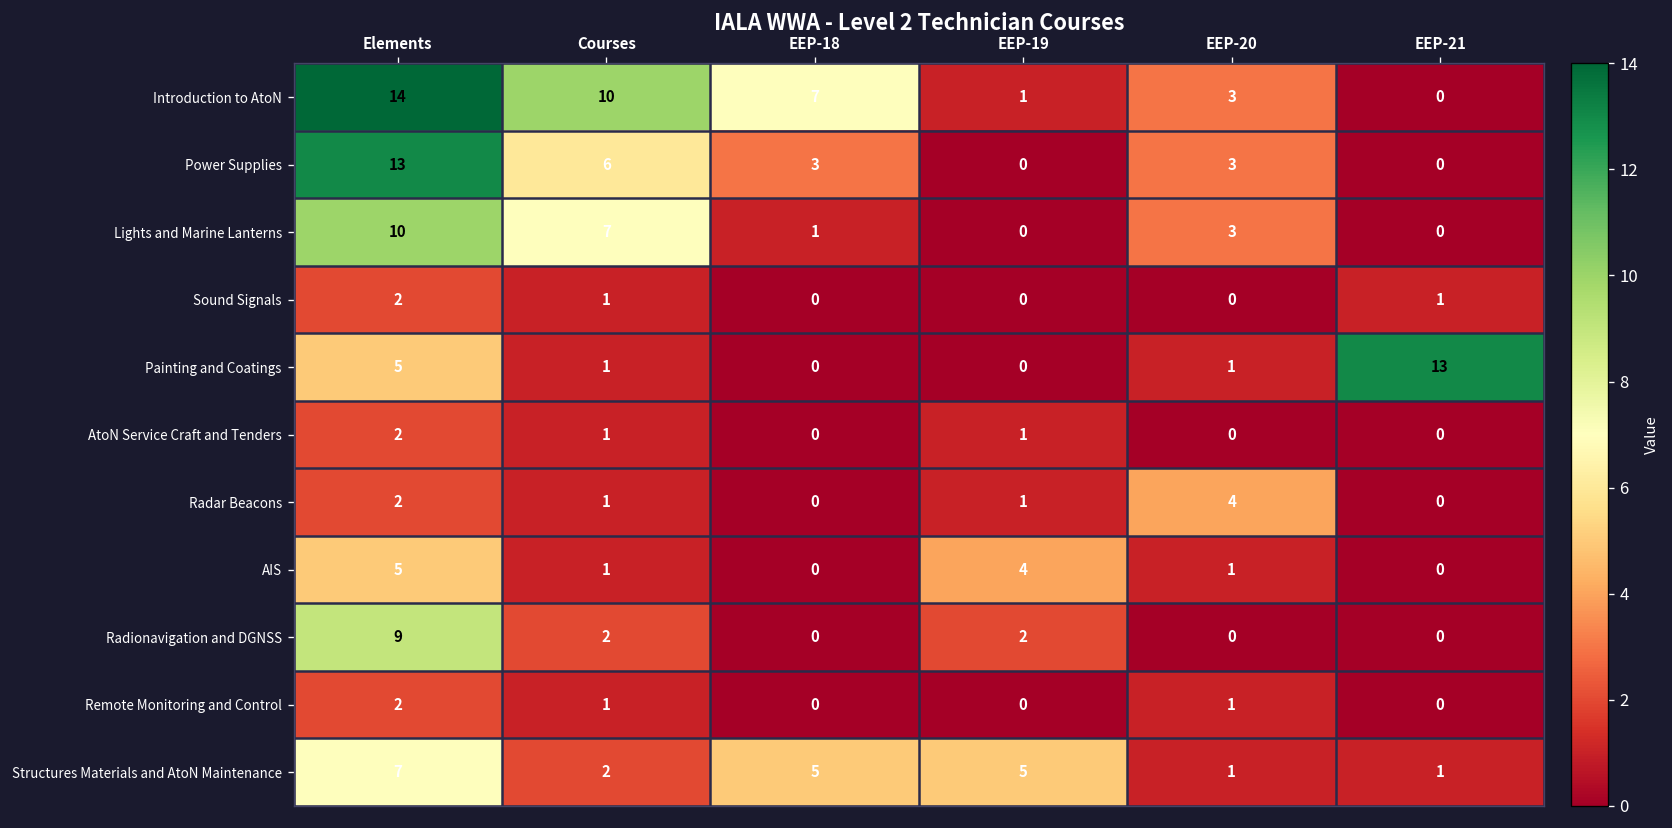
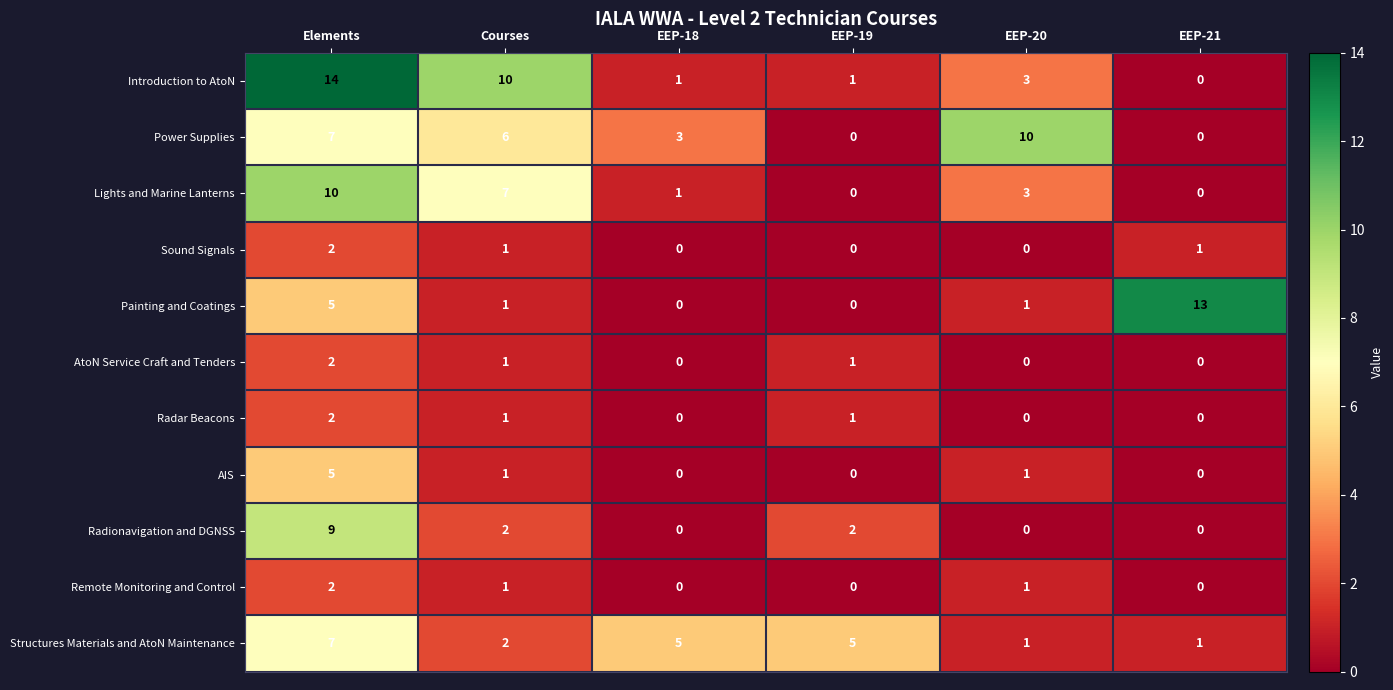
  {
    "Introduction to AtoN": {
      "Elements": 14,
      "Courses": 10,
-     "EEP-18": 7,
+     "EEP-18": 1,
      "EEP-19": 1,
      "EEP-20": 3,
      "EEP-21": 0
    },
    "Power Supplies": {
-     "Elements": 13,
+     "Elements": 7,
      "Courses": 6,
      "EEP-18": 3,
      "EEP-19": 0,
-     "EEP-20": 3,
+     "EEP-20": 10,
      "EEP-21": 0
    },
    "Lights and Marine Lanterns": {
      "Elements": 10,
      "Courses": 7,
      "EEP-18": 1,
      "EEP-19": 0,
      "EEP-20": 3,
      "EEP-21": 0
    },
    "Sound Signals": {
      "Elements": 2,
      "Courses": 1,
      "EEP-18": 0,
      "EEP-19": 0,
      "EEP-20": 0,
      "EEP-21": 1
    },
    "Painting and Coatings": {
      "Elements": 5,
      "Courses": 1,
      "EEP-18": 0,
      "EEP-19": 0,
      "EEP-20": 1,
      "EEP-21": 13
    },
    "AtoN Service Craft and Tenders": {
      "Elements": 2,
      "Courses": 1,
      "EEP-18": 0,
      "EEP-19": 1,
      "EEP-20": 0,
      "EEP-21": 0
    },
    "Radar Beacons": {
      "Elements": 2,
      "Courses": 1,
      "EEP-18": 0,
      "EEP-19": 1,
-     "EEP-20": 4,
+     "EEP-20": 0,
      "EEP-21": 0
    },
    "AIS": {
      "Elements": 5,
      "Courses": 1,
      "EEP-18": 0,
-     "EEP-19": 4,
+     "EEP-19": 0,
      "EEP-20": 1,
      "EEP-21": 0
    },
    "Radionavigation and DGNSS": {
      "Elements": 9,
      "Courses": 2,
      "EEP-18": 0,
      "EEP-19": 2,
      "EEP-20": 0,
      "EEP-21": 0
    },
    "Remote Monitoring and Control": {
      "Elements": 2,
      "Courses": 1,
      "EEP-18": 0,
      "EEP-19": 0,
      "EEP-20": 1,
      "EEP-21": 0
    },
    "Structures Materials and AtoN Maintenance": {
      "Elements": 7,
      "Courses": 2,
      "EEP-18": 5,
      "EEP-19": 5,
      "EEP-20": 1,
      "EEP-21": 1
    }
  }
